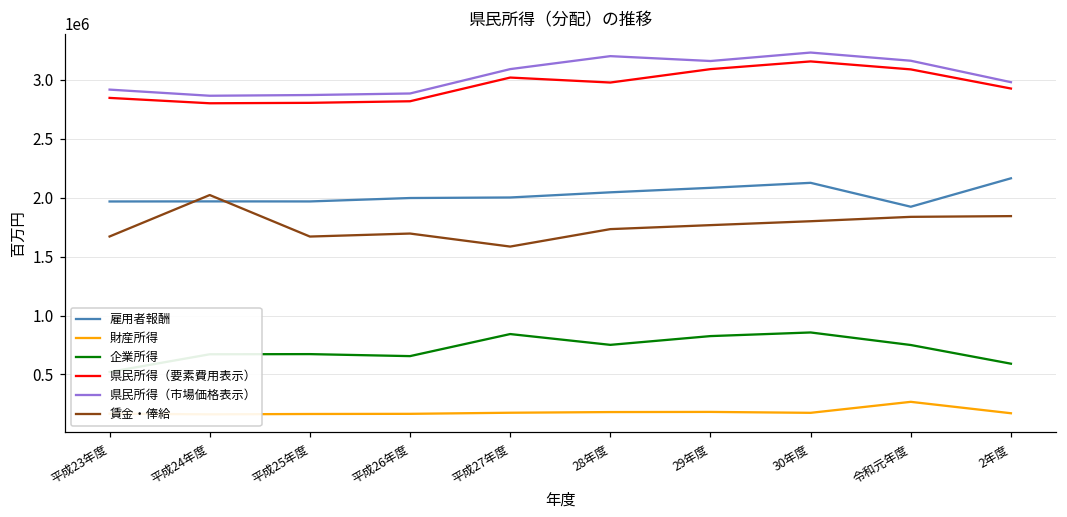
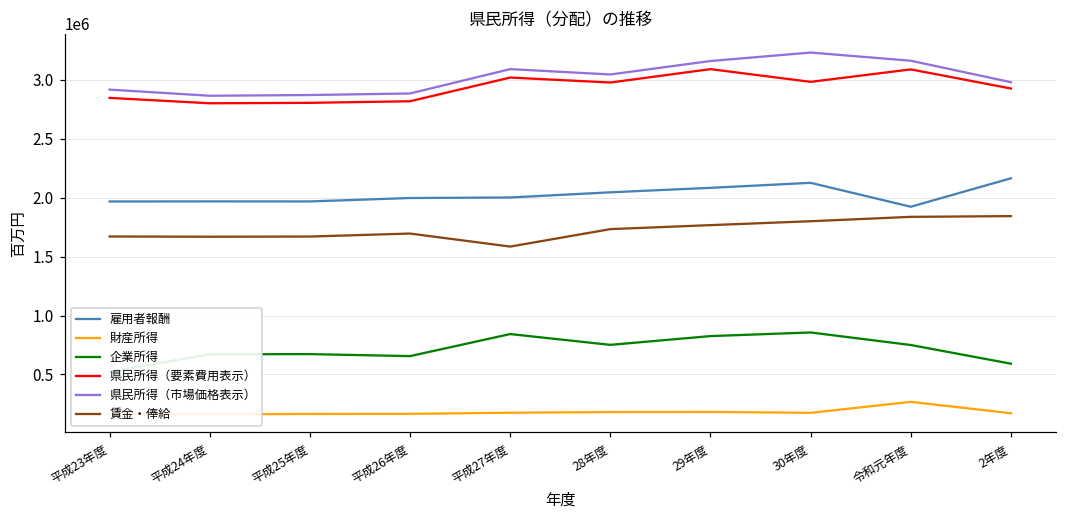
  {
    "雇用者報酬": {
      "平成23年度": 1970000,
      "平成24年度": 1970000,
      "平成25年度": 1970000,
      "平成26年度": 2000000,
      "平成27年度": 2000000,
      "28年度": 2050000,
      "29年度": 2080000,
      "30年度": 2130000,
      "令和元年度": 1920000,
      "2年度": 2160000
    },
    "財産所得": {
      "平成25年度": 160000,
      "平成26年度": 170000,
      "平成27年度": 180000,
      "28年度": 180000,
      "29年度": 180000,
      "30年度": 170000,
      "令和元年度": 270000,
      "2年度": 170000
    },
    "企業所得": {
      "平成25年度": 670000,
      "平成26年度": 660000,
      "平成27年度": 840000,
      "28年度": 750000,
      "29年度": 830000,
      "30年度": 860000,
      "令和元年度": 750000,
      "2年度": 590000
    },
    "県民所得（要素費用表示）": {
      "平成23年度": 2850000,
      "平成24年度": 2800000,
      "平成25年度": 2800000,
      "平成26年度": 2820000,
      "平成27年度": 3020000,
      "28年度": 2980000,
      "29年度": 3090000,
-     "30年度": 3160000,
+     "30年度": 2980000,
      "令和元年度": 3090000,
      "2年度": 2930000
    },
    "県民所得（市場価格表示）": {
      "平成23年度": 2920000,
      "平成24年度": 2870000,
      "平成25年度": 2870000,
      "平成26年度": 2880000,
      "平成27年度": 3090000,
-     "28年度": 3200000,
+     "28年度": 3050000,
      "29年度": 3160000,
      "30年度": 3230000,
      "令和元年度": 3160000,
      "2年度": 2980000
    },
    "賃金・俸給": {
      "平成23年度": 1670000,
-     "平成24年度": 2020000,
+     "平成24年度": 1670000,
      "平成25年度": 1670000,
      "平成26年度": 1700000,
      "平成27年度": 1590000,
      "28年度": 1730000,
      "29年度": 1770000,
      "30年度": 1800000,
      "令和元年度": 1840000,
      "2年度": 1840000
    }
  }
